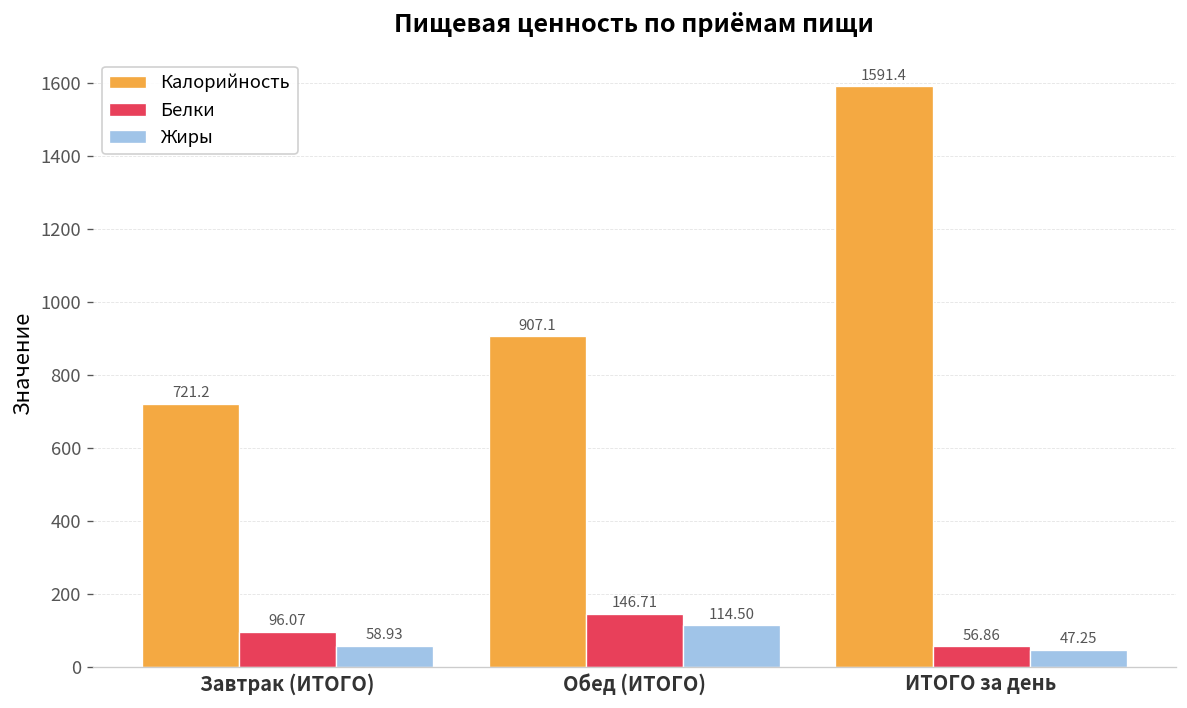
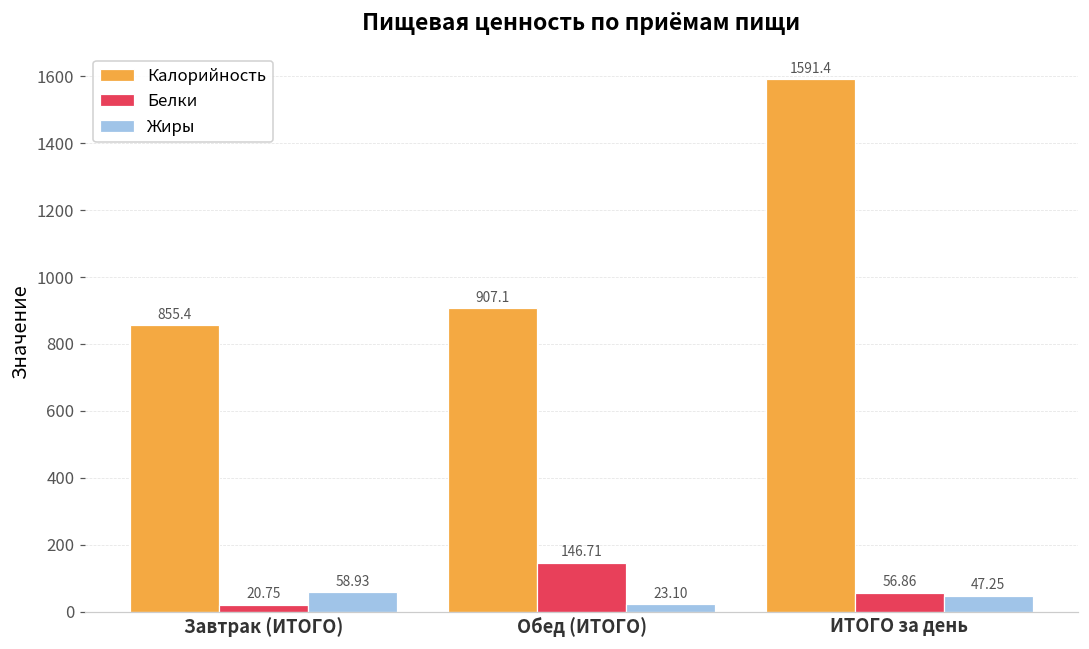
  {
    "Калорийность": {
-     "Завтрак (ИТОГО)": 721.2,
+     "Завтрак (ИТОГО)": 855.4,
      "Обед (ИТОГО)": 907.1,
      "ИТОГО за день": 1591.4
    },
    "Белки": {
-     "Завтрак (ИТОГО)": 96.07,
+     "Завтрак (ИТОГО)": 20.75,
      "Обед (ИТОГО)": 146.71,
      "ИТОГО за день": 56.86
    },
    "Жиры": {
      "Завтрак (ИТОГО)": 58.93,
-     "Обед (ИТОГО)": 114.50,
+     "Обед (ИТОГО)": 23.10,
      "ИТОГО за день": 47.25
    }
  }
